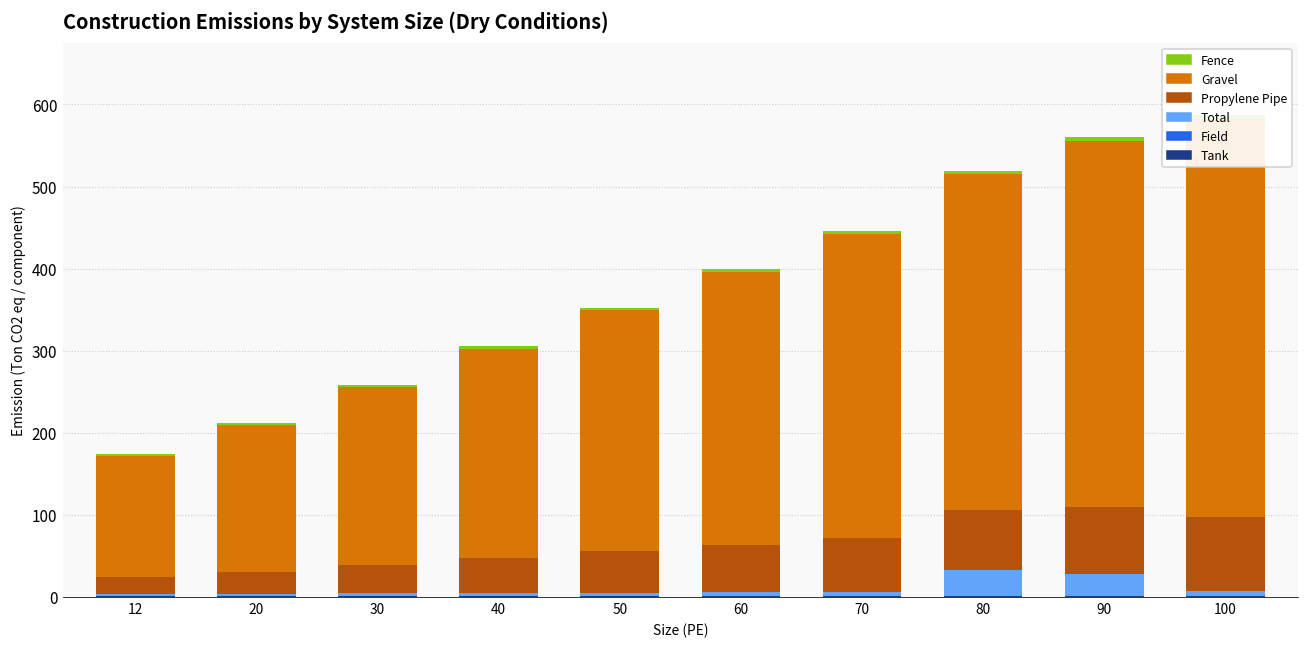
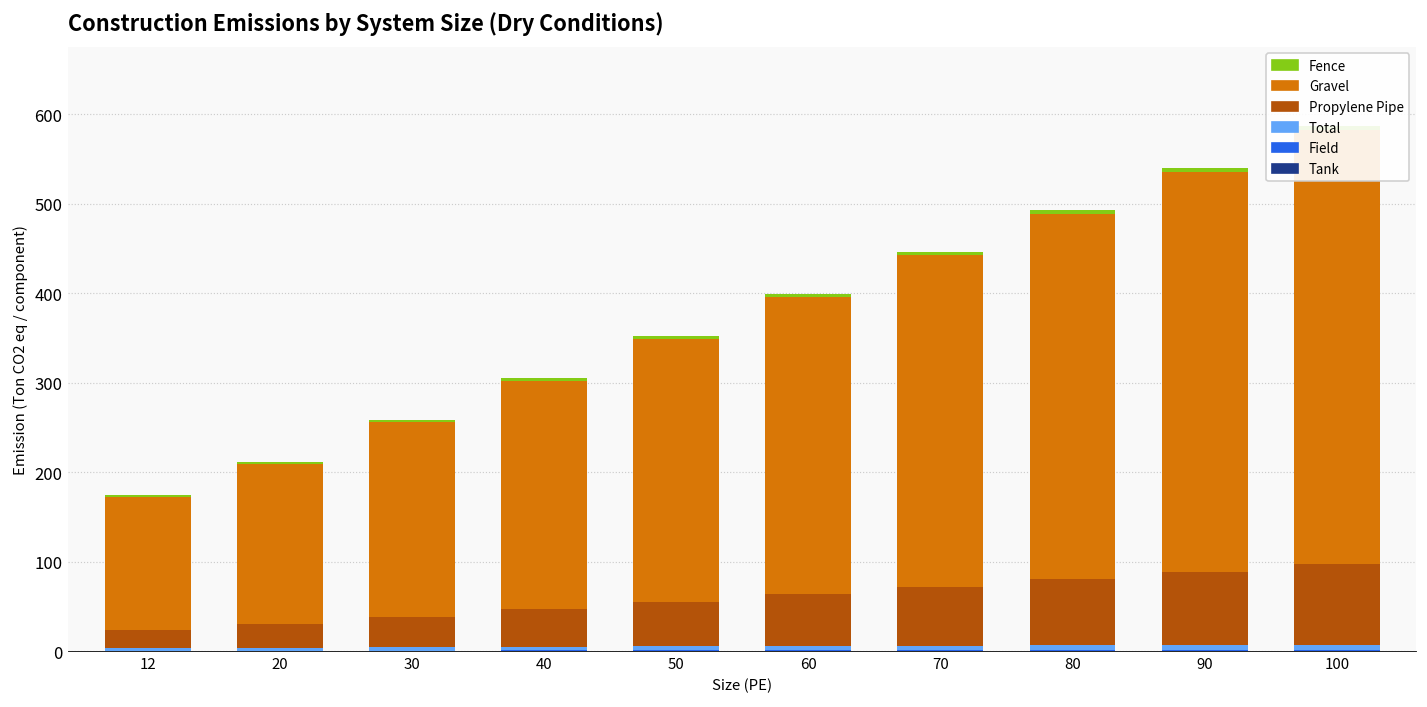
  {
    "Total": {
      "30": 0,
      "40": 0,
      "50": 0,
      "60": 0,
      "70": 10,
-     "80": 30,
-     "90": 30,
+     "80": 10,
+     "90": 10,
      "100": 10
    },
    "Fence": {
      "50": 0,
      "60": 0,
      "70": 0,
      "80": 0,
      "90": 0
    }
  }
